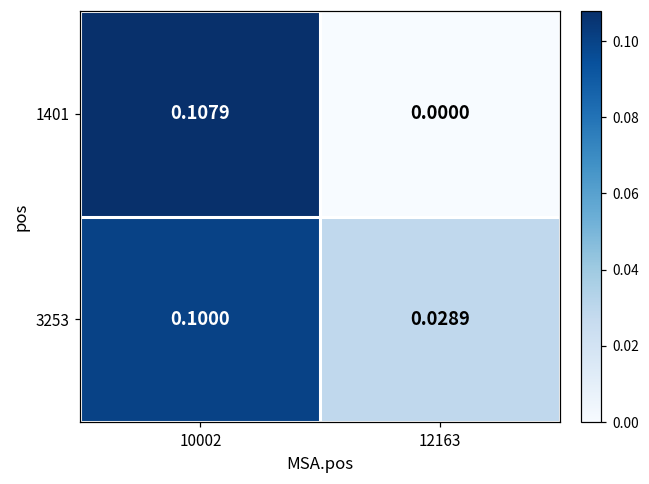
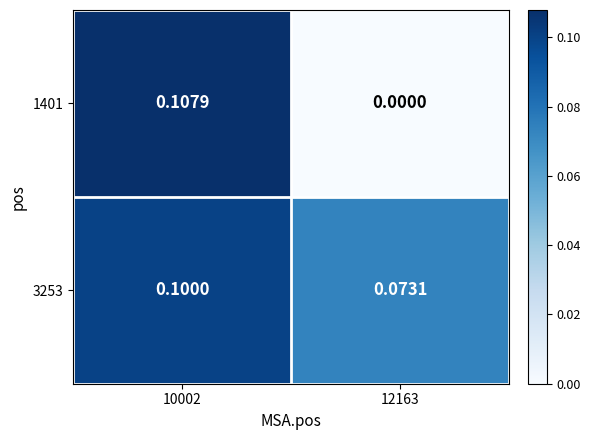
  {
    "1401": {
      "10002": 0.1079,
      "12163": 0.0000
    },
    "3253": {
      "10002": 0.1000,
-     "12163": 0.0289
+     "12163": 0.0731
    }
  }
